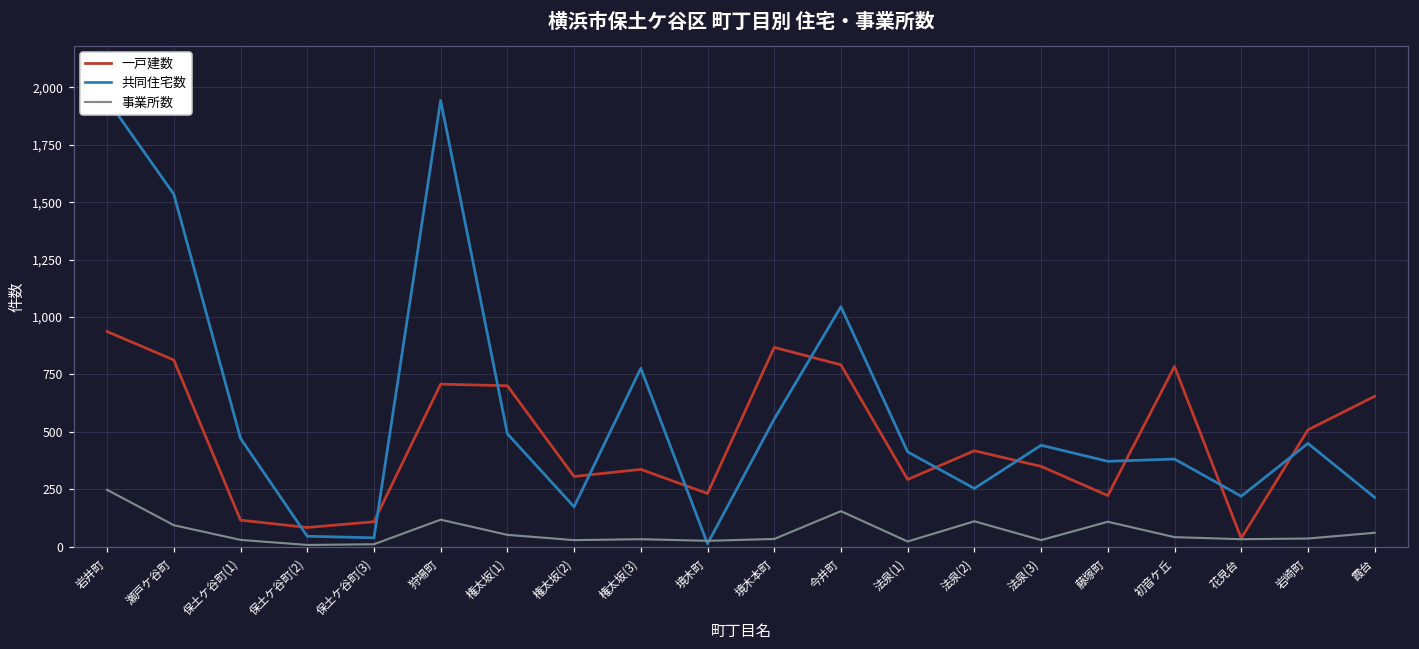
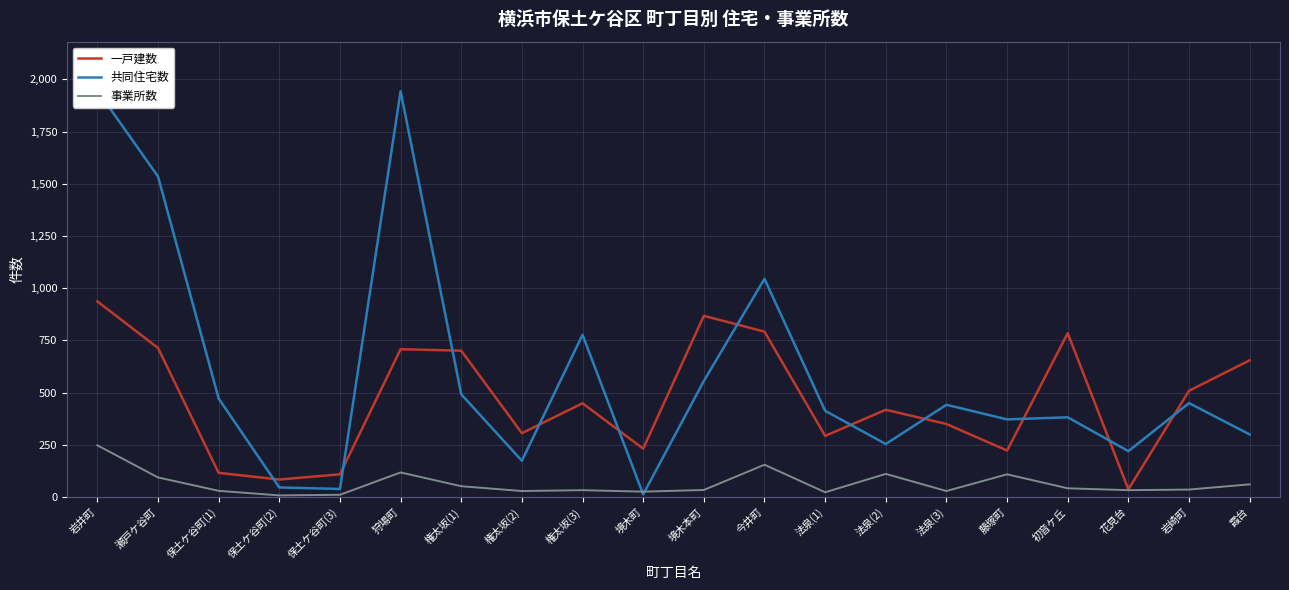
  {
    "一戸建数": {
      "岩井町": "940",
-     "瀬戸ケ谷町": "810",
+     "瀬戸ケ谷町": "710",
      "保土ケ谷町(1)": "120",
      "保土ケ谷町(2)": "80",
      "保土ケ谷町(3)": "110",
      "狩場町": "710",
      "権太坂(1)": "700",
      "権太坂(2)": "310",
-     "権太坂(3)": "340",
+     "権太坂(3)": "450",
      "境木町": "230",
      "境木本町": "870",
      "今井町": "790",
      "法泉(1)": "290",
      "法泉(2)": "420",
      "法泉(3)": "350",
      "藤塚町": "220",
      "初音ケ丘": "790",
      "岩崎町": "510",
      "霞台": "660"
    },
    "共同住宅数": {
      "瀬戸ケ谷町": "1,540",
      "保土ケ谷町(1)": "470",
      "保土ケ谷町(2)": "50",
      "保土ケ谷町(3)": "40",
      "狩場町": "1,940",
      "権太坂(1)": "490",
      "権太坂(2)": "170",
      "権太坂(3)": "780",
      "境木町": "10",
      "境木本町": "560",
      "今井町": "1,050",
      "法泉(1)": "410",
      "法泉(2)": "250",
      "法泉(3)": "440",
      "藤塚町": "370",
      "初音ケ丘": "380",
      "花見台": "220",
      "岩崎町": "450",
-     "霞台": "220"
+     "霞台": "300"
    },
    "事業所数": {
      "岩井町": "250",
      "瀬戸ケ谷町": "90",
      "保土ケ谷町(1)": "30",
      "保土ケ谷町(2)": "10",
      "保土ケ谷町(3)": "10",
      "狩場町": "120",
      "権太坂(1)": "50",
      "権太坂(2)": "30",
      "権太坂(3)": "30",
      "境木町": "30",
      "境木本町": "30",
      "今井町": "160",
      "法泉(1)": "20",
      "法泉(2)": "110",
      "法泉(3)": "30",
      "藤塚町": "110",
      "初音ケ丘": "40",
      "岩崎町": "40",
      "霞台": "60"
    }
  }
